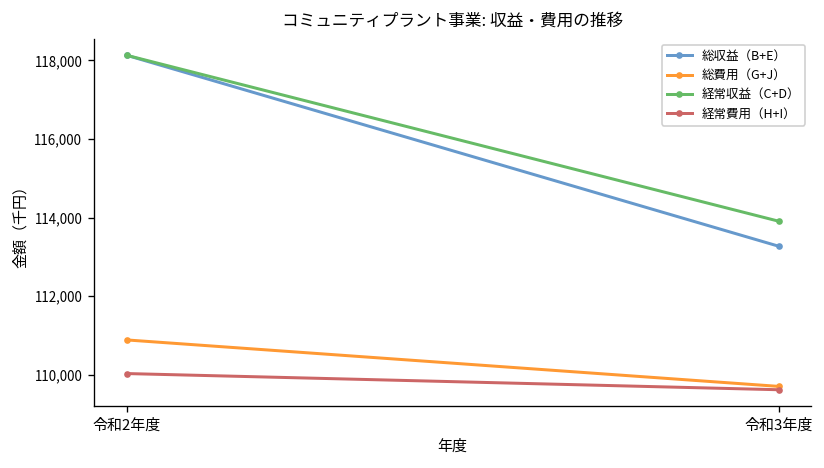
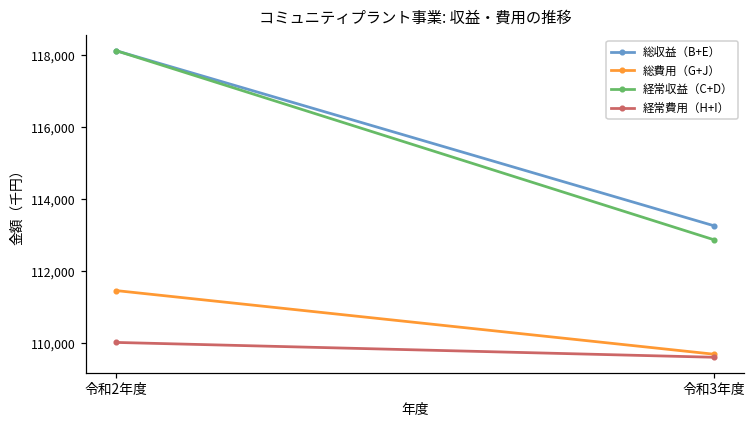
  {
    "総収益（B+E）": {
      "令和3年度": "113,300"
    },
    "総費用（G+J）": {
-     "令和2年度": "110,900",
+     "令和2年度": "111,500",
      "令和3年度": "109,700"
    },
    "経常収益（C+D）": {
-     "令和3年度": "113,900"
+     "令和3年度": "112,900"
    },
    "経常費用（H+I）": {
      "令和2年度": "110,000",
      "令和3年度": "109,600"
    }
  }
